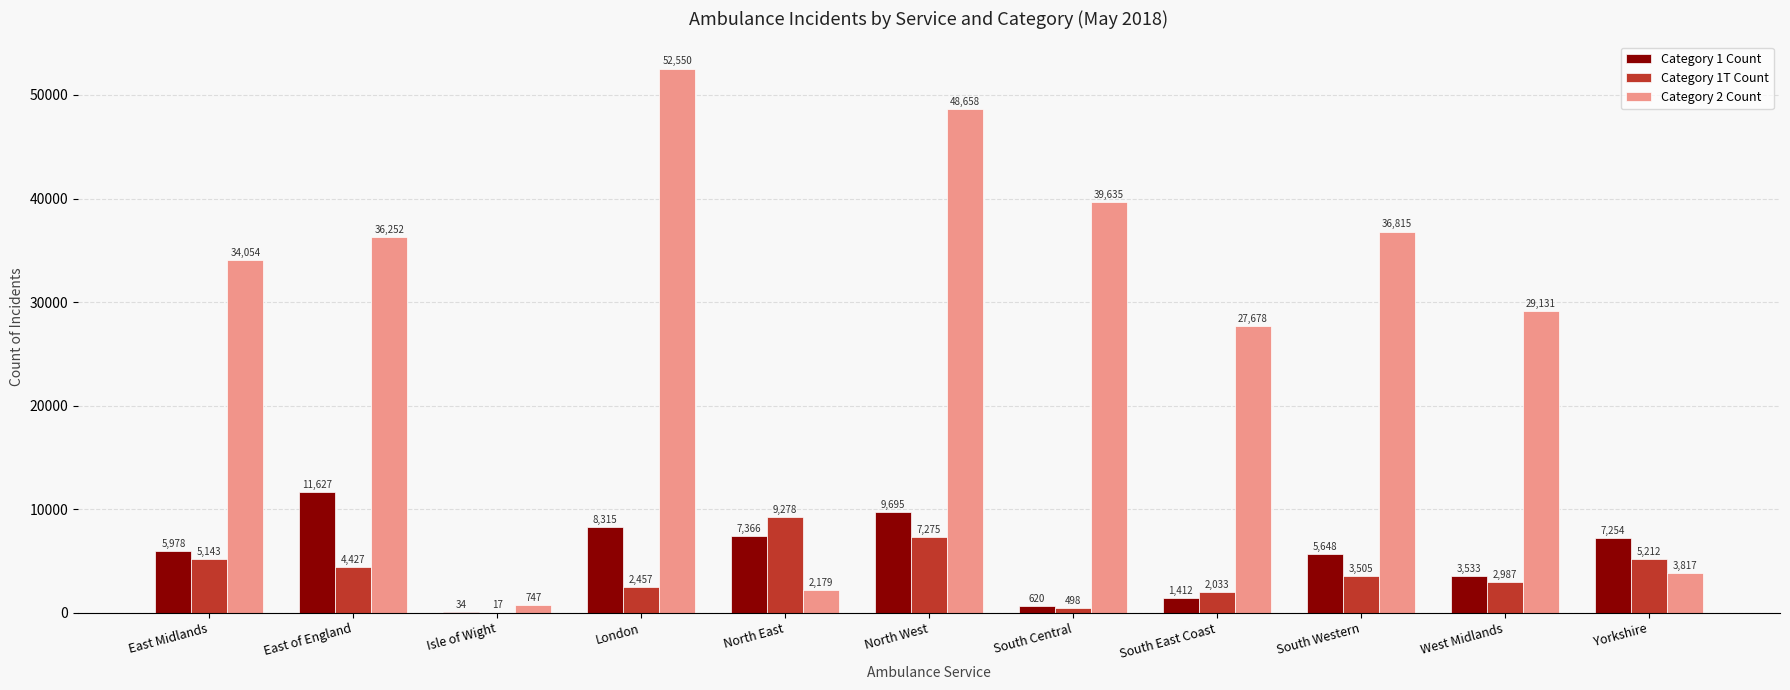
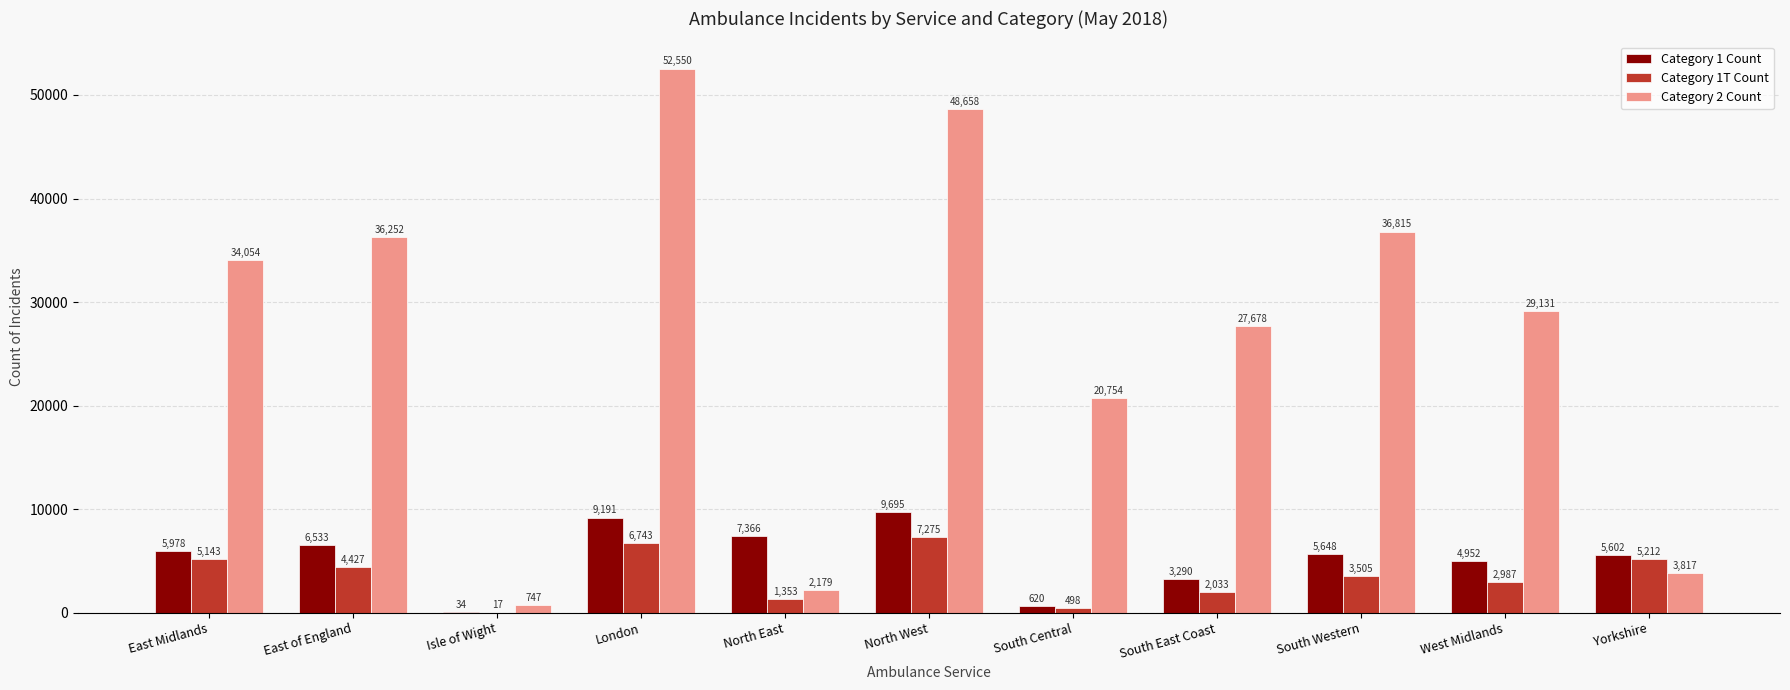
  {
    "Category 1 Count": {
      "East Midlands": "5,978",
-     "East of England": "11,627",
+     "East of England": "6,533",
      "Isle of Wight": "34",
-     "London": "8,315",
+     "London": "9,191",
      "North East": "7,366",
      "North West": "9,695",
      "South Central": "620",
-     "South East Coast": "1,412",
+     "South East Coast": "3,290",
      "South Western": "5,648",
-     "West Midlands": "3,533",
-     "Yorkshire": "7,254"
+     "West Midlands": "4,952",
+     "Yorkshire": "5,602"
    },
    "Category 1T Count": {
      "East Midlands": "5,143",
      "East of England": "4,427",
      "Isle of Wight": "17",
-     "London": "2,457",
-     "North East": "9,278",
+     "London": "6,743",
+     "North East": "1,353",
      "North West": "7,275",
      "South Central": "498",
      "South East Coast": "2,033",
      "South Western": "3,505",
      "West Midlands": "2,987",
      "Yorkshire": "5,212"
    },
    "Category 2 Count": {
      "East Midlands": "34,054",
      "East of England": "36,252",
      "Isle of Wight": "747",
      "London": "52,550",
      "North East": "2,179",
      "North West": "48,658",
-     "South Central": "39,635",
+     "South Central": "20,754",
      "South East Coast": "27,678",
      "South Western": "36,815",
      "West Midlands": "29,131",
      "Yorkshire": "3,817"
    }
  }
